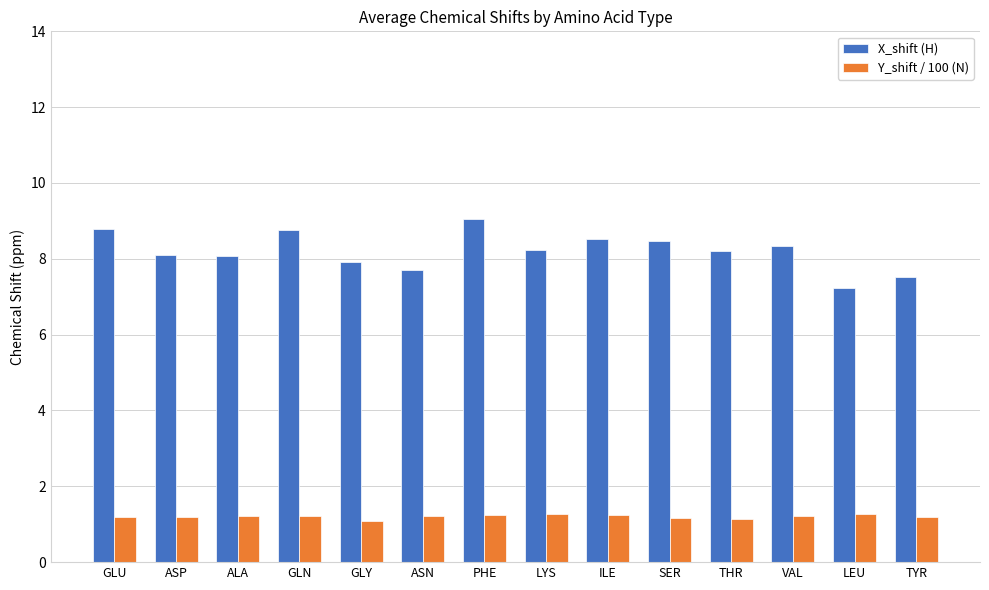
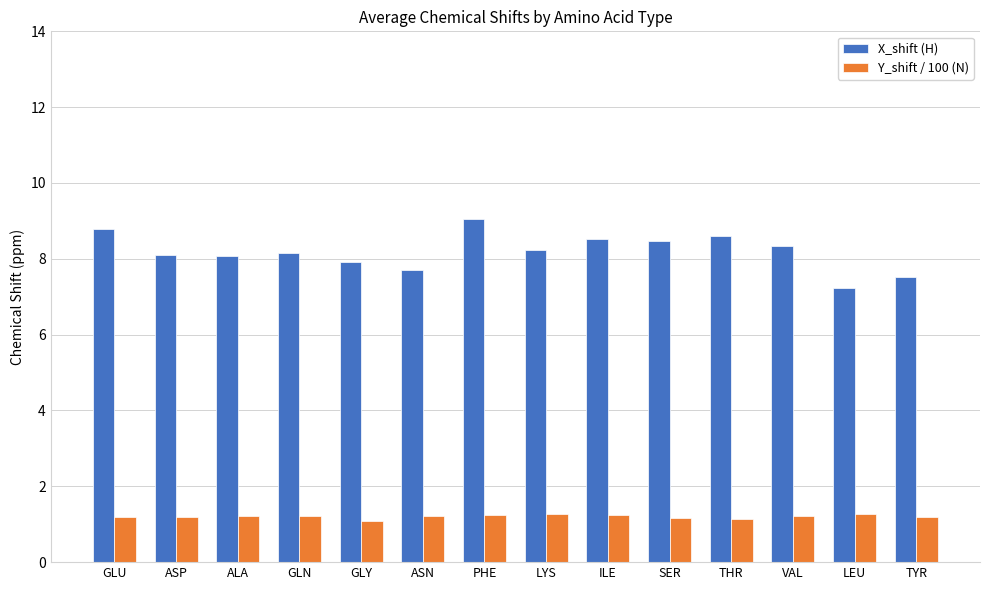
  {
    "X_shift (H)": {
      "GLU": 8.8,
      "ASP": 8.1,
      "ALA": 8.1,
-     "GLN": 8.8,
+     "GLN": 8.2,
      "GLY": 7.9,
      "ASN": 7.7,
      "PHE": 9.1,
      "LYS": 8.2,
      "ILE": 8.5,
      "SER": 8.5,
-     "THR": 8.2,
+     "THR": 8.6,
      "VAL": 8.3,
      "LEU": 7.2,
      "TYR": 7.5
    },
    "Y_shift / 100 (N)": {
      "GLU": 1.2,
      "ASP": 1.2,
      "ALA": 1.2,
      "GLN": 1.2,
      "GLY": 1.1,
      "ASN": 1.2,
      "PHE": 1.2,
      "LYS": 1.3,
      "ILE": 1.2,
      "SER": 1.2,
      "THR": 1.1,
      "VAL": 1.2,
      "LEU": 1.3,
      "TYR": 1.2
    }
  }
